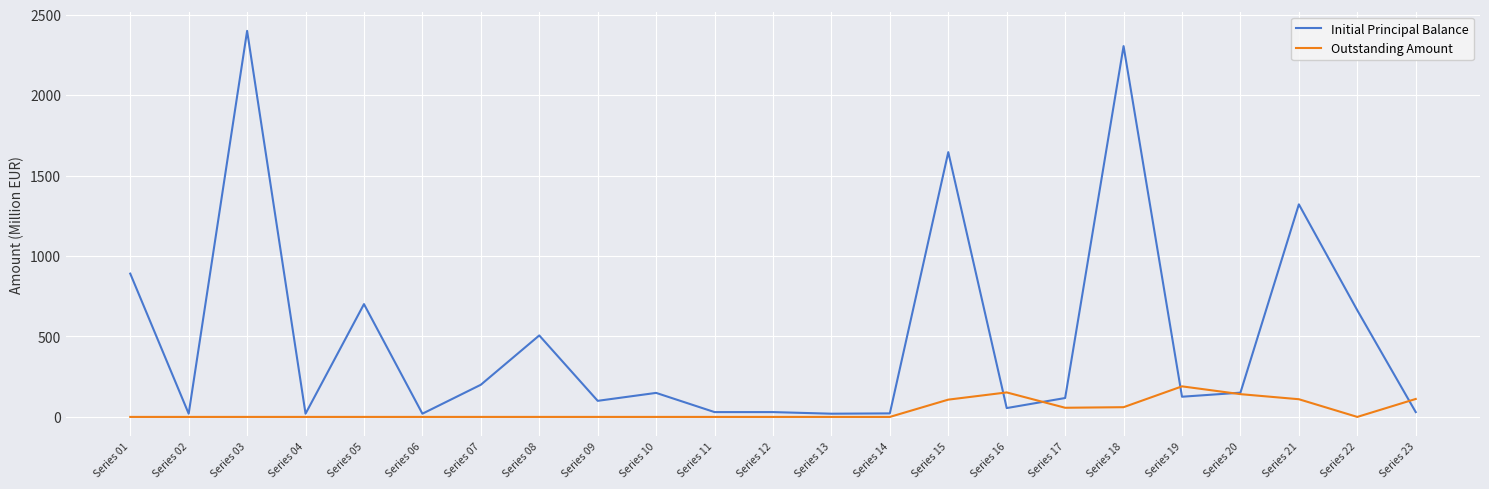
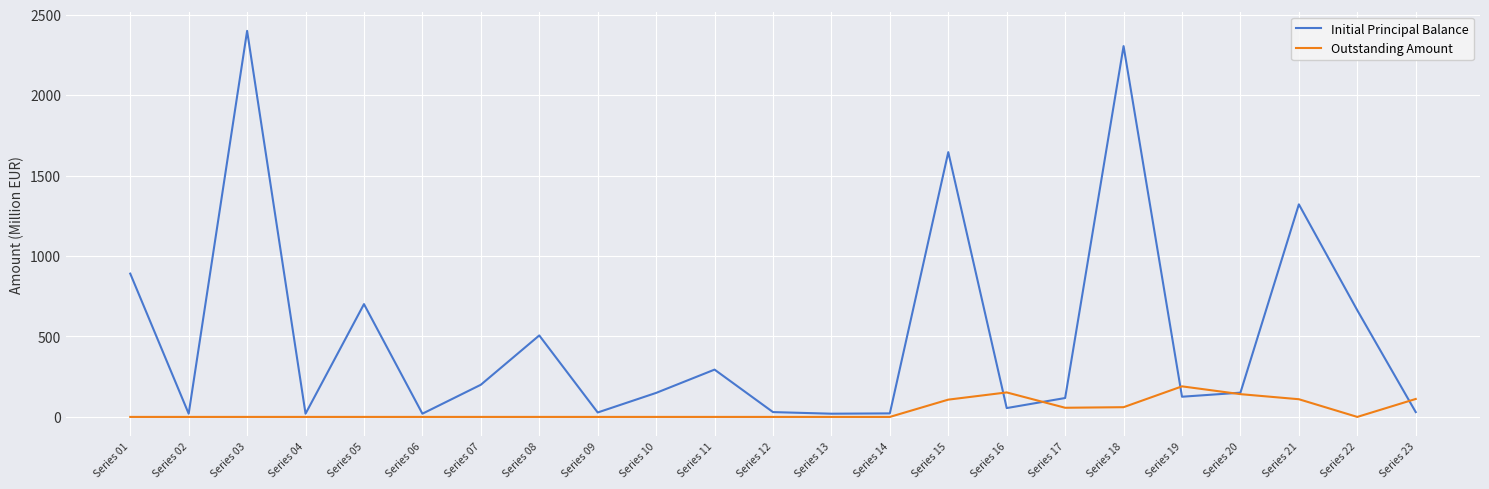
  {
    "Initial Principal Balance": {
      "Series 01": 890,
      "Series 02": 20,
      "Series 03": 2400,
      "Series 04": 20,
      "Series 05": 700,
      "Series 06": 20,
      "Series 07": 200,
      "Series 08": 510,
-     "Series 09": 100,
+     "Series 09": 30,
      "Series 10": 150,
-     "Series 11": 30,
+     "Series 11": 290,
      "Series 12": 30,
      "Series 13": 20,
      "Series 14": 20,
      "Series 15": 1650,
      "Series 16": 60,
      "Series 17": 120,
      "Series 18": 2310,
      "Series 19": 130,
      "Series 21": 1320,
      "Series 22": 660,
      "Series 23": 30
    },
    "Outstanding Amount": {
      "Series 01": 0,
      "Series 02": 0,
      "Series 03": 0,
      "Series 04": 0,
      "Series 05": 0,
      "Series 06": 0,
      "Series 07": 0,
      "Series 08": 0,
      "Series 09": 0,
      "Series 10": 0,
      "Series 11": 0,
      "Series 12": 0,
      "Series 13": 0,
      "Series 14": 0,
      "Series 15": 110,
      "Series 16": 150,
      "Series 17": 60,
      "Series 18": 60,
      "Series 19": 190,
      "Series 21": 110,
      "Series 22": 0,
      "Series 23": 110
    }
  }
